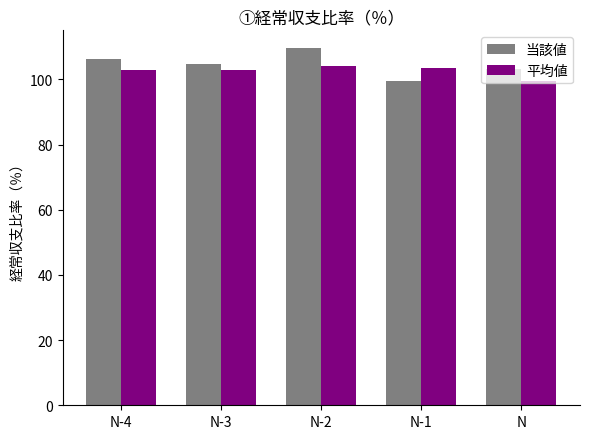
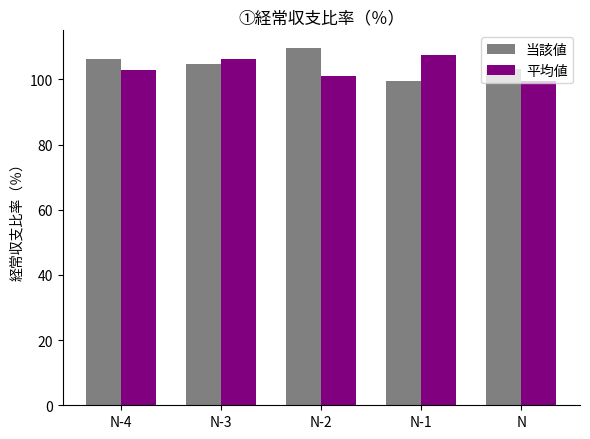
  {
    "当該値": {
      "N-4": 106,
      "N-3": 105,
      "N-2": 110,
      "N-1": 100
    },
    "平均値": {
      "N-4": 103,
-     "N-3": 103,
-     "N-2": 104,
-     "N-1": 104
+     "N-3": 106,
+     "N-2": 101,
+     "N-1": 108
    }
  }
